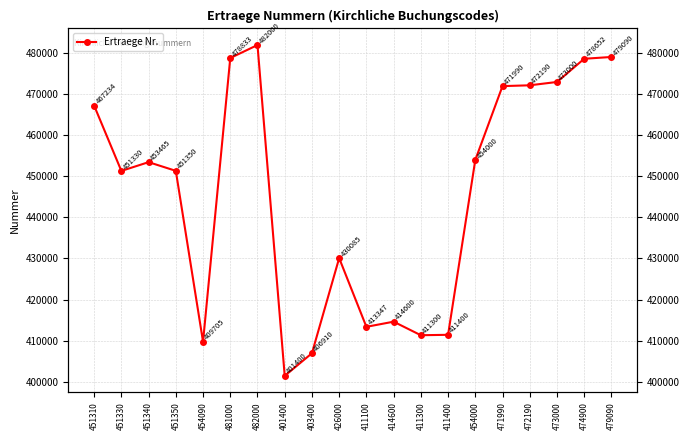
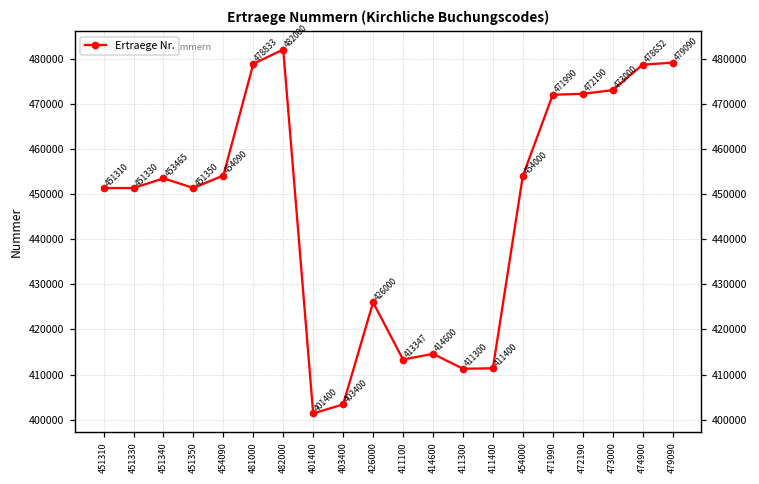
  {
-   "451310": 467234,
+   "451310": 451310,
    "451330": 451330,
    "451340": 453465,
    "451350": 451350,
-   "454090": 409705,
+   "454090": 454090,
    "481000": 478833,
    "482000": 482000,
    "401400": 401400,
-   "403400": 406910,
-   "426000": 430085,
+   "403400": 403400,
+   "426000": 426000,
    "411100": 413347,
    "414600": 414600,
    "411300": 411300,
    "411400": 411400,
    "454000": 454000,
    "471990": 471990,
    "472190": 472190,
    "473000": 473000,
    "474900": 478652,
    "479090": 479090
  }
